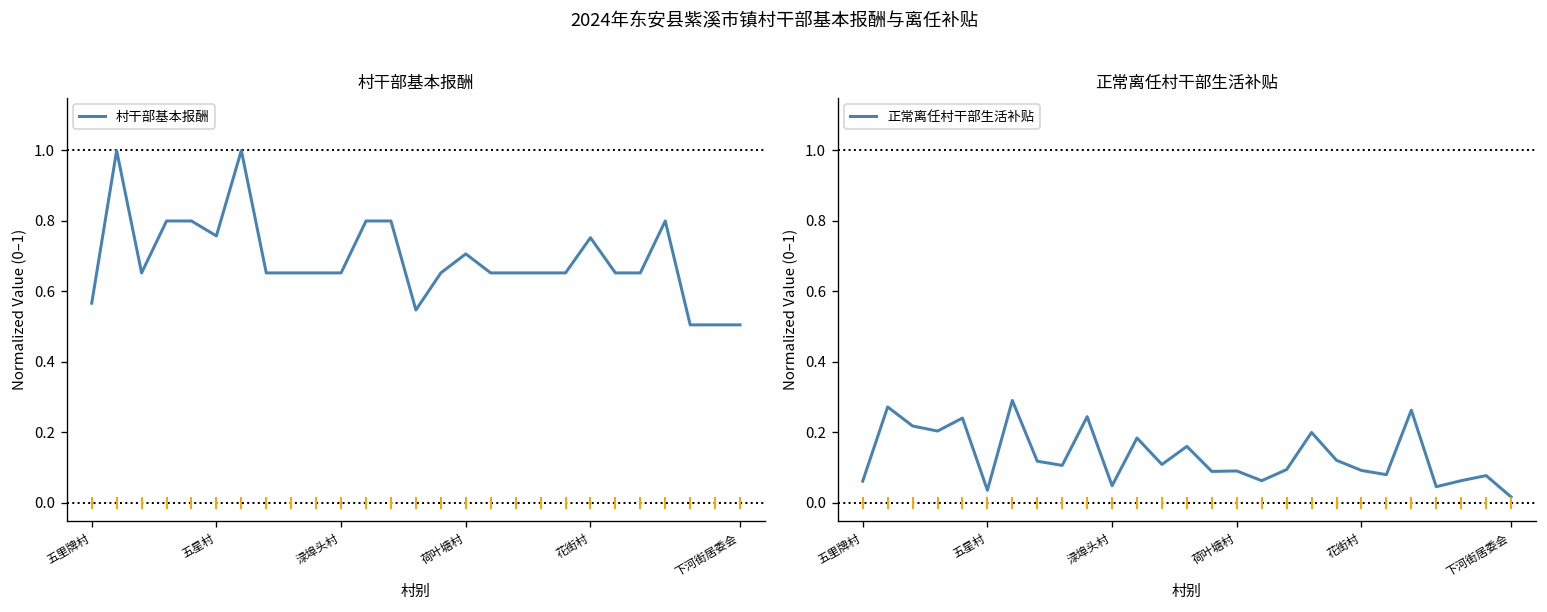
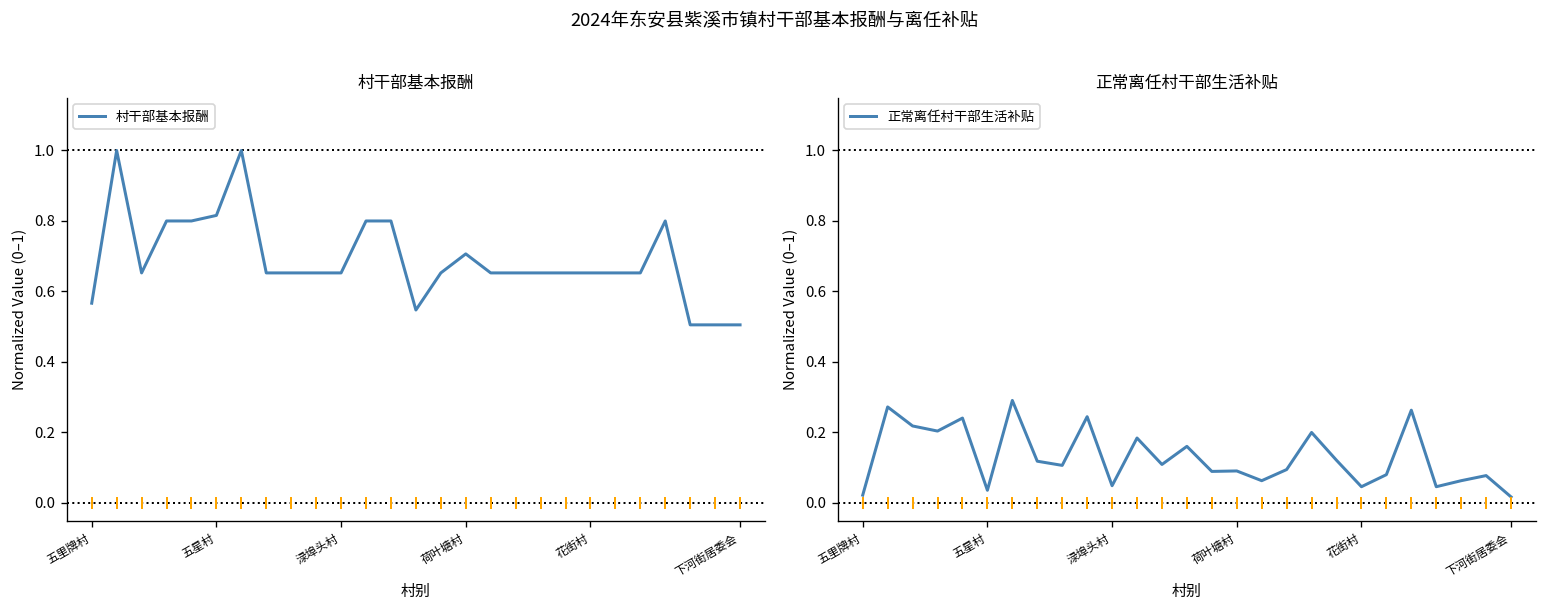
  {
    "村干部基本报酬": {
      "村干部基本报酬": {
        "五里牌村": 0.57,
-       "五星村": 0.76,
+       "五星村": 0.82,
        "渌埠头村": 0.65,
        "荷叶塘村": 0.71,
-       "花街村": 0.75,
+       "花街村": 0.65,
        "下河街居委会": 0.51
      }
    },
    "正常离任村干部生活补贴": {
      "正常离任村干部生活补贴": {
-       "五里牌村": 0.06,
+       "五里牌村": 0.02,
        "五星村": 0.04,
        "渌埠头村": 0.05,
        "荷叶塘村": 0.09,
-       "花街村": 0.09,
+       "花街村": 0.05,
        "下河街居委会": 0.02
      }
    }
  }
